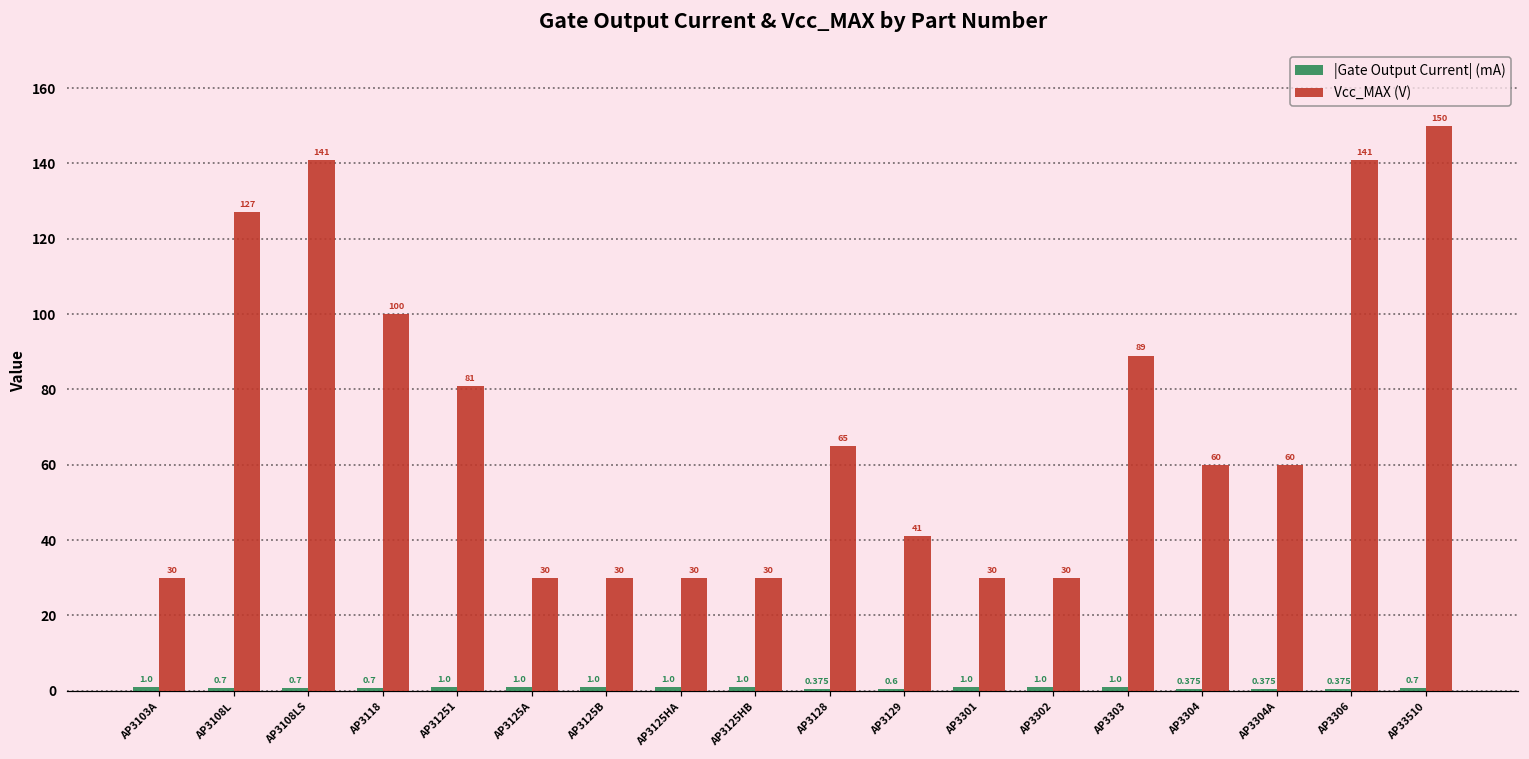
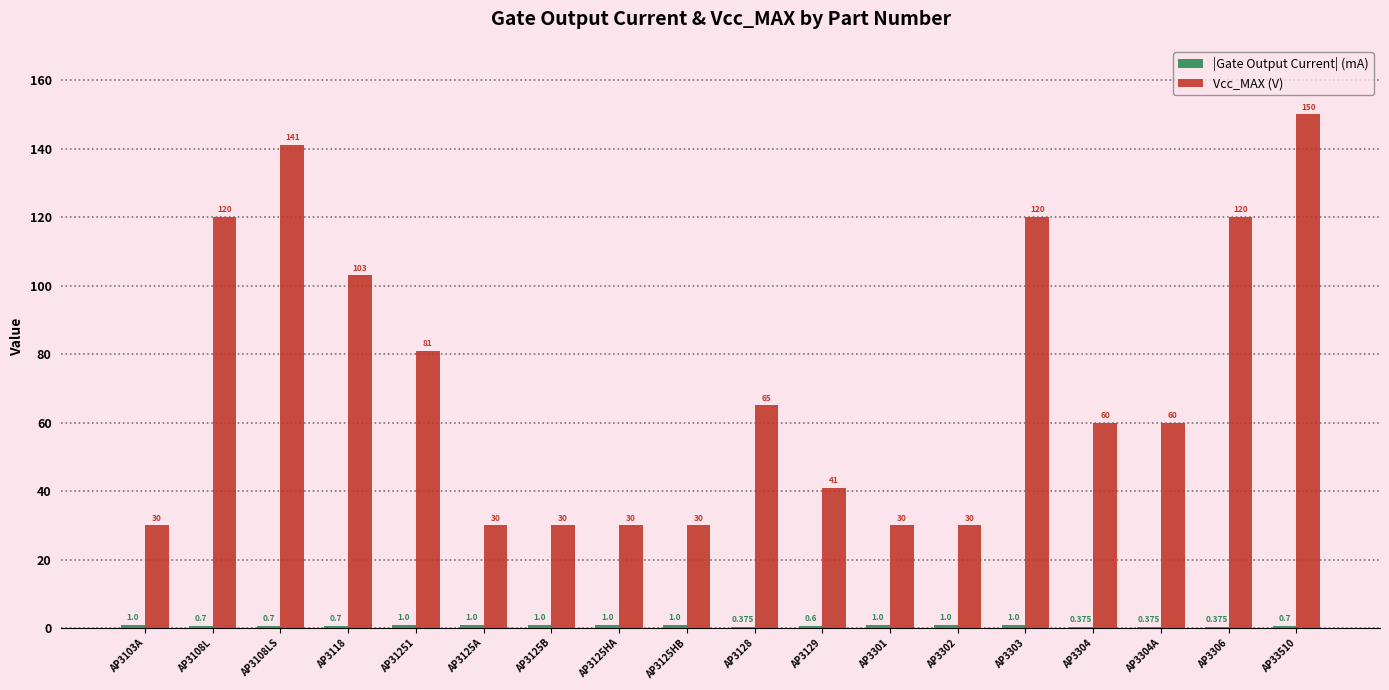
  {
    "|Gate Output Current| (mA)": {
      "AP3103A": 1.0,
      "AP3108L": 0.7,
      "AP3108LS": 0.7,
      "AP3118": 0.7,
      "AP31251": 1.0,
      "AP3125A": 1.0,
      "AP3125B": 1.0,
      "AP3125HA": 1.0,
      "AP3125HB": 1.0,
      "AP3128": 0.375,
      "AP3129": 0.6,
      "AP3301": 1.0,
      "AP3302": 1.0,
      "AP3303": 1.0,
      "AP3304": 0.375,
      "AP3304A": 0.375,
      "AP3306": 0.375,
      "AP33510": 0.7
    },
    "Vcc_MAX (V)": {
      "AP3103A": 30,
-     "AP3108L": 127,
+     "AP3108L": 120,
      "AP3108LS": 141,
-     "AP3118": 100,
+     "AP3118": 103,
      "AP31251": 81,
      "AP3125A": 30,
      "AP3125B": 30,
      "AP3125HA": 30,
      "AP3125HB": 30,
      "AP3128": 65,
      "AP3129": 41,
      "AP3301": 30,
      "AP3302": 30,
-     "AP3303": 89,
+     "AP3303": 120,
      "AP3304": 60,
      "AP3304A": 60,
-     "AP3306": 141,
+     "AP3306": 120,
      "AP33510": 150
    }
  }
